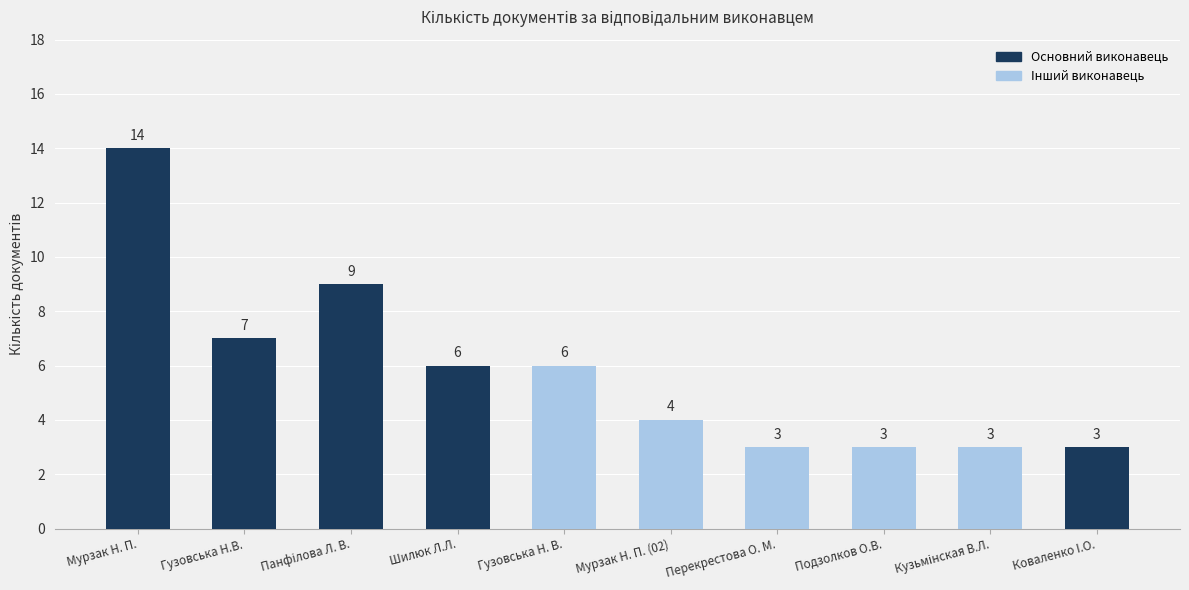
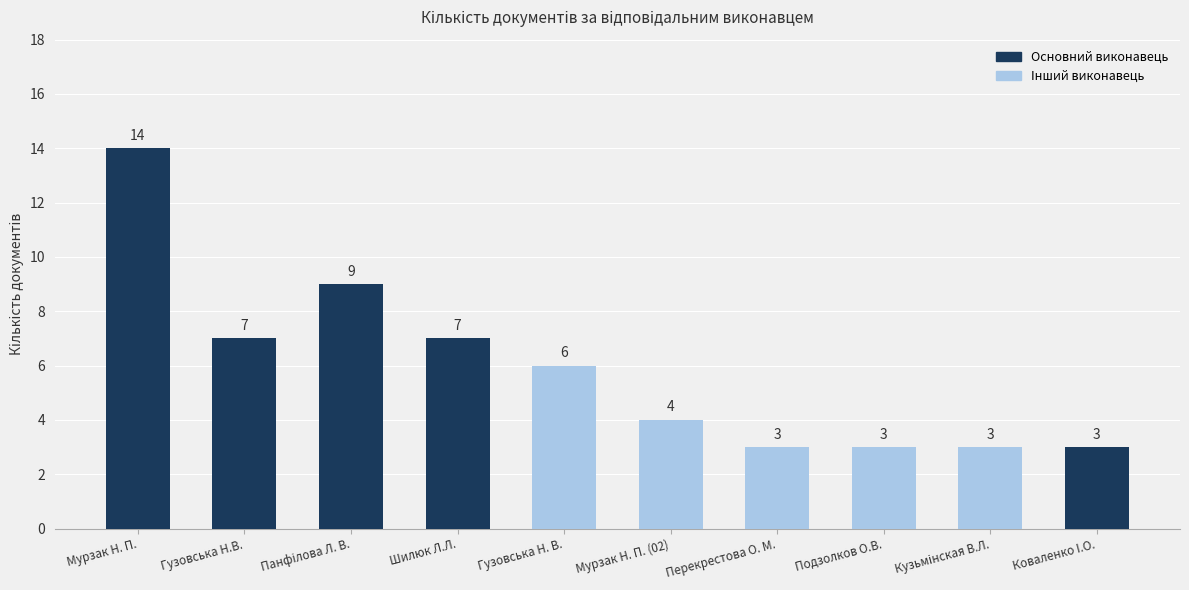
  {
    "Мурзак Н. П.": 14,
    "Гузовська Н.В.": 7,
    "Панфілова Л. В.": 9,
-   "Шилюк Л.Л.": 6,
+   "Шилюк Л.Л.": 7,
    "Гузовська Н. В.": 6,
    "Мурзак Н. П. (02)": 4,
    "Перекрестова О. М.": 3,
    "Подзолков О.В.": 3,
    "Кузьмінская В.Л.": 3,
    "Коваленко І.О.": 3
  }
